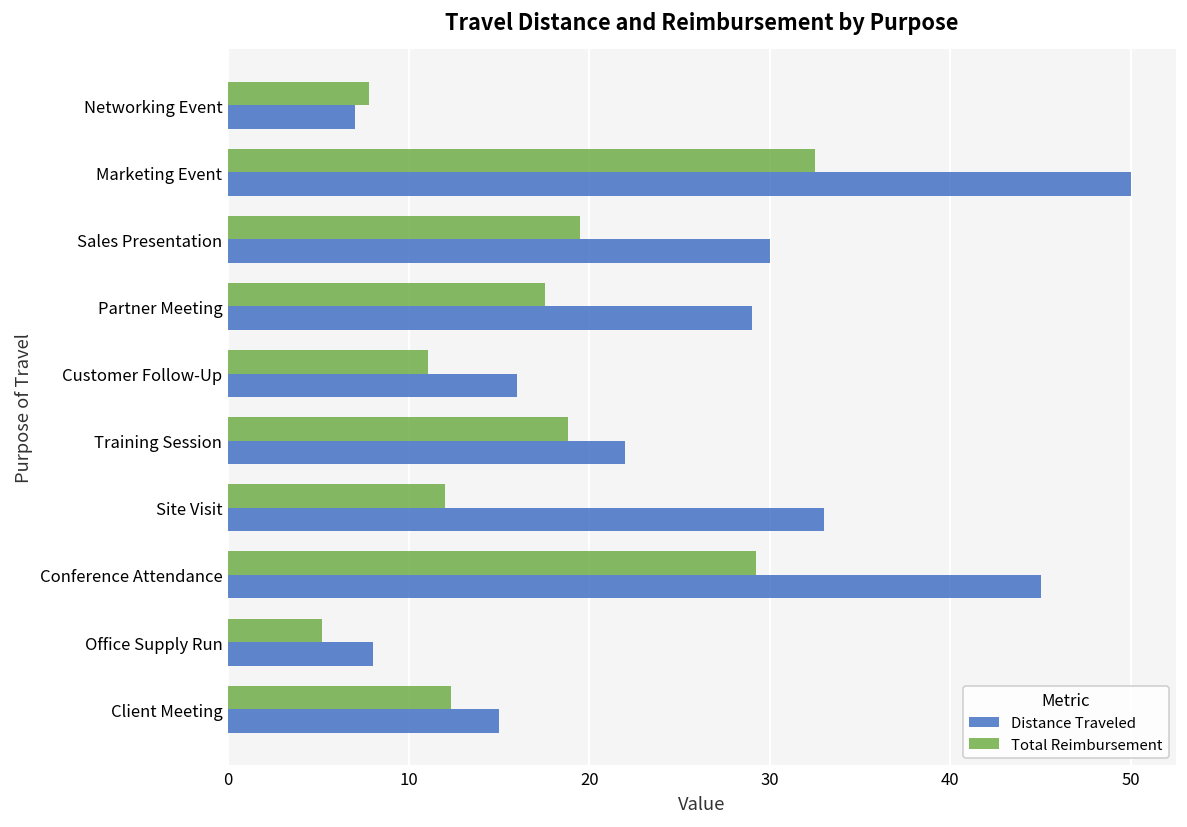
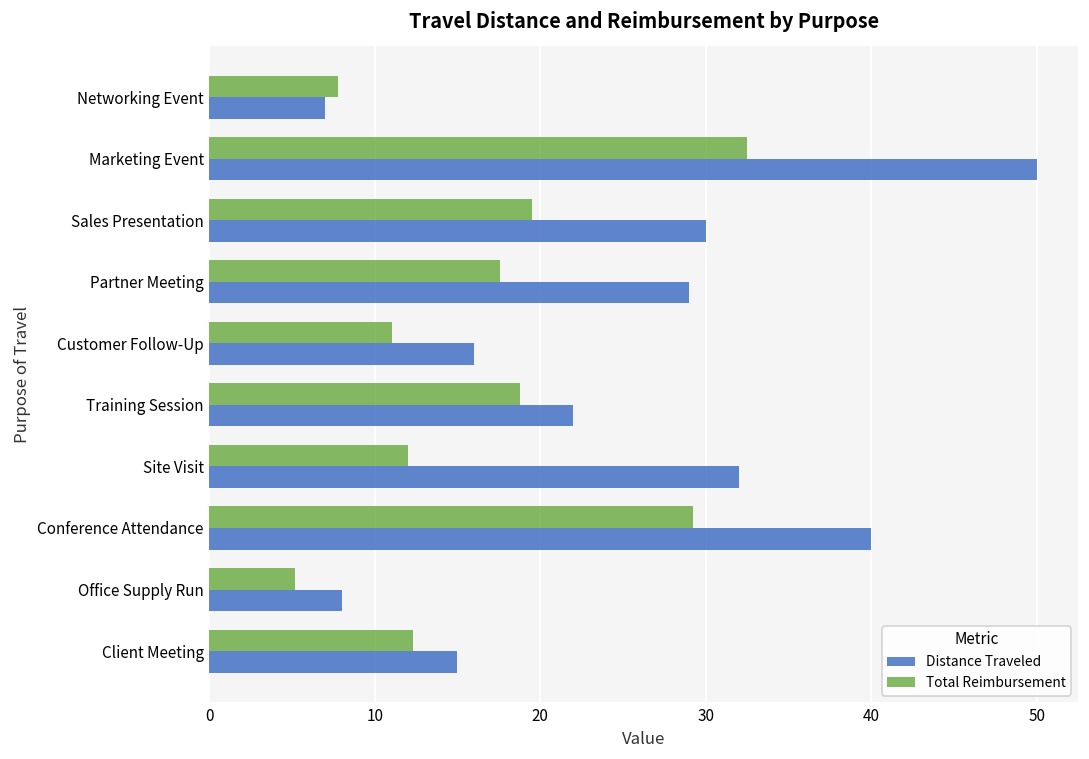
  {
    "Distance Traveled": {
      "Networking Event": 7,
      "Marketing Event": 50,
      "Sales Presentation": 30,
      "Partner Meeting": 29,
      "Customer Follow-Up": 16,
      "Training Session": 22,
-     "Site Visit": 33,
-     "Conference Attendance": 45,
+     "Site Visit": 32,
+     "Conference Attendance": 40,
      "Office Supply Run": 8,
      "Client Meeting": 15
    },
    "Total Reimbursement": {
      "Networking Event": 7.8,
      "Marketing Event": 32.5,
      "Sales Presentation": 19.5,
      "Partner Meeting": 17.6,
      "Customer Follow-Up": 11,
      "Training Session": 18.8,
      "Site Visit": 12,
      "Conference Attendance": 29.3,
      "Office Supply Run": 5.2,
      "Client Meeting": 12.3
    }
  }
